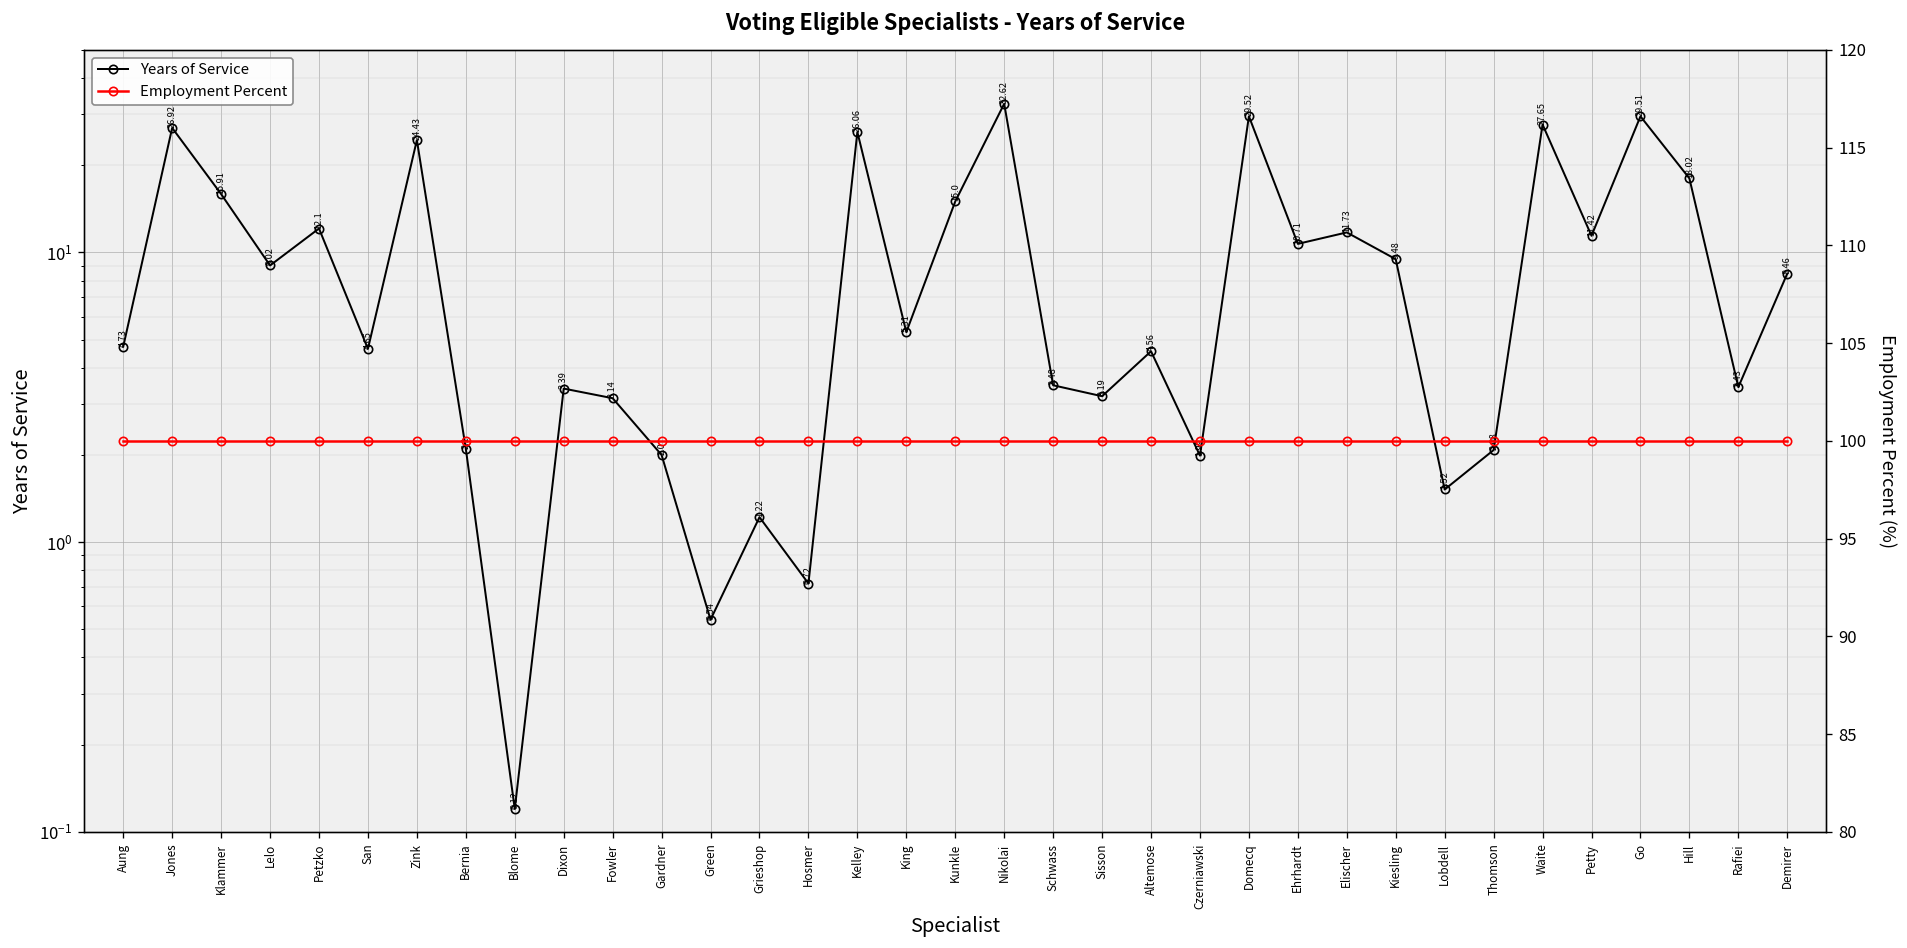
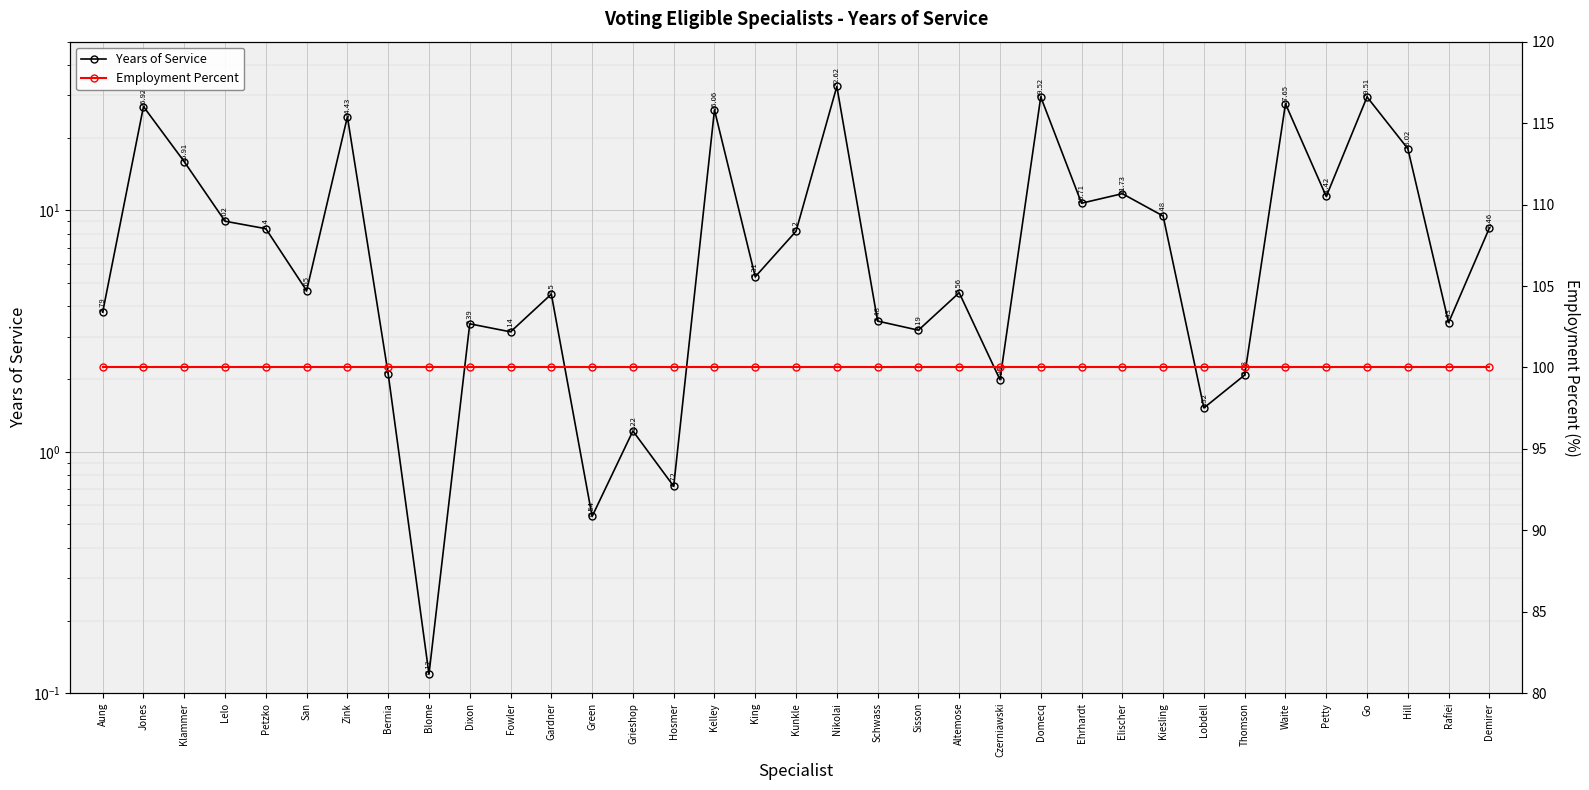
  {
    "Years of Service": {
-     "Aung": 4.73,
+     "Aung": 3.79,
      "Klammer": 15.91,
      "Lelo": 9.02,
-     "Petzko": 12.1,
+     "Petzko": 8.4,
      "San": 4.65,
      "Zink": 24.43,
      "Blome": 0.12,
      "Dixon": 3.39,
      "Fowler": 3.14,
-     "Gardner": 2.0,
+     "Gardner": 4.5,
      "Green": 0.54,
      "Grieshop": 1.22,
      "Hosmer": 0.72,
      "Kelley": 26.06,
      "King": 5.31,
-     "Kunkle": 15.0,
+     "Kunkle": 8.2,
      "Nikolai": 32.62,
      "Schwass": 3.48,
      "Sisson": 3.19,
      "Altemose": 4.56,
      "Domecq": 29.52,
      "Ehrhardt": 10.71,
      "Elischer": 11.73,
      "Kiesling": 9.48,
      "Lobdell": 1.52,
      "Waite": 27.65,
      "Petty": 11.42,
      "Go": 29.51,
      "Hill": 18.02,
      "Rafiei": 3.43,
      "Demirer": 8.46
    }
  }
